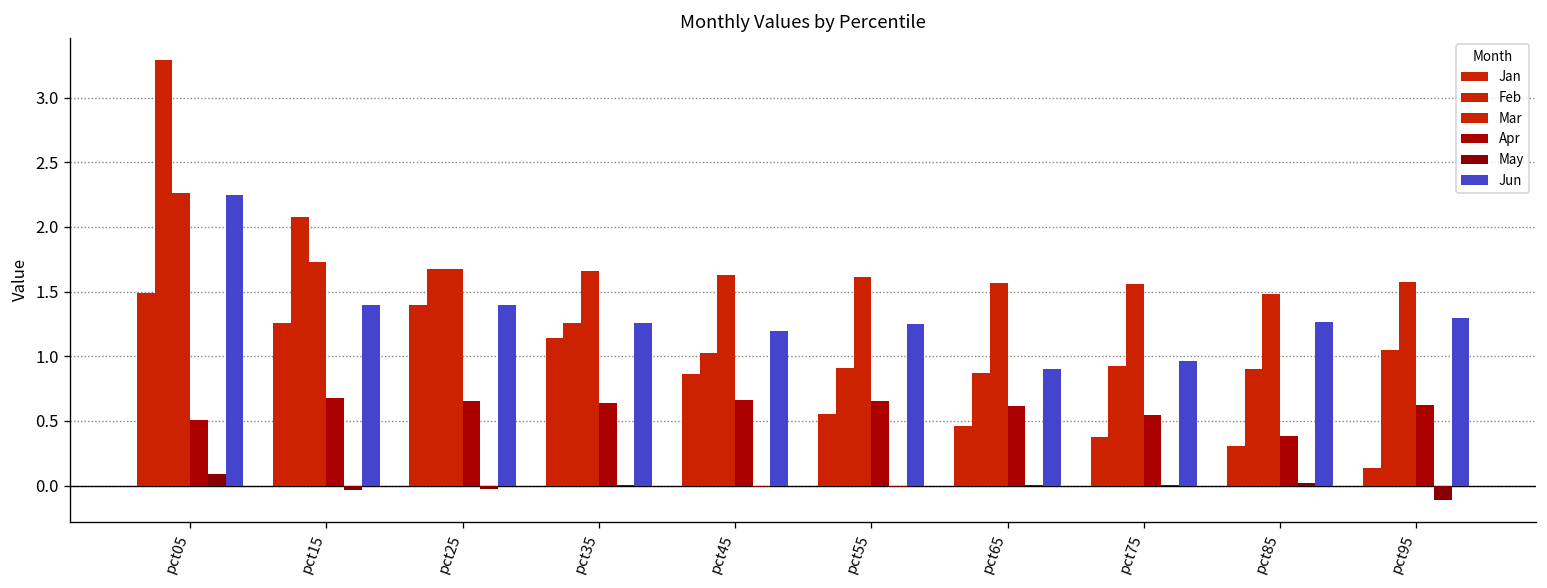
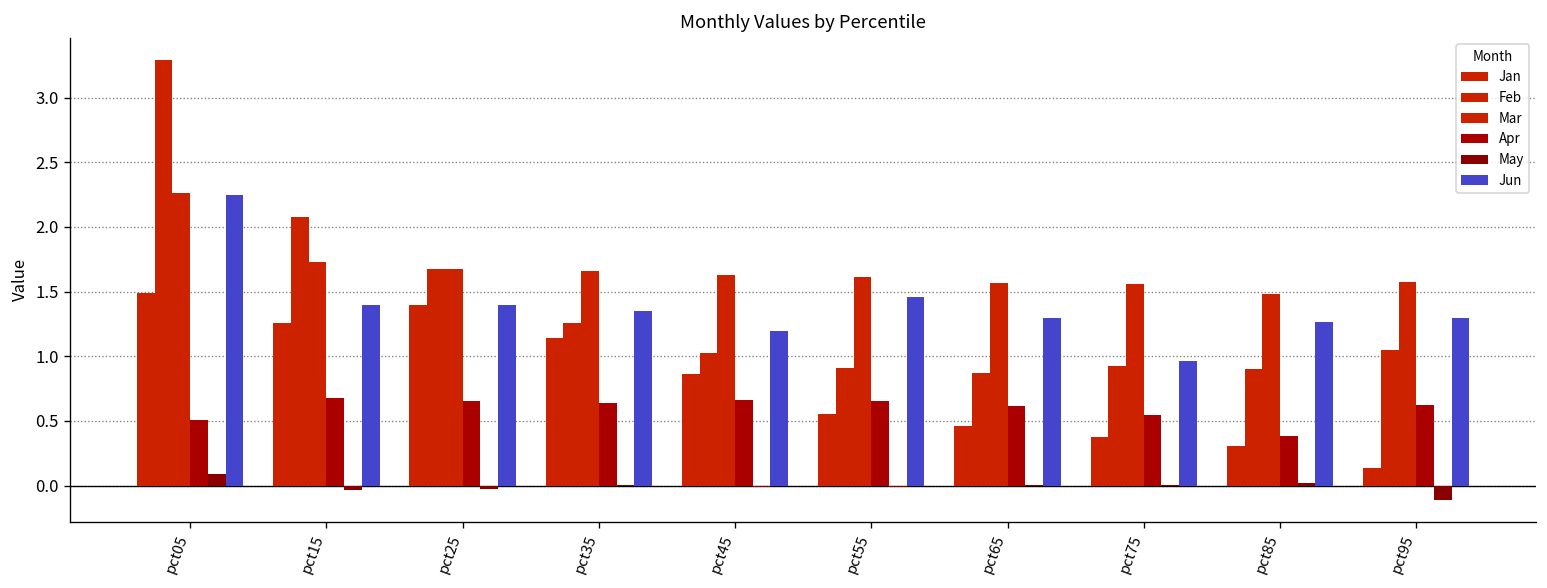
  {
    "Jun": {
      "pct05": 2.24,
      "pct15": 1.40,
      "pct25": 1.40,
-     "pct35": 1.25,
+     "pct35": 1.35,
      "pct45": 1.20,
-     "pct55": 1.25,
-     "pct65": 0.90,
+     "pct55": 1.46,
+     "pct65": 1.29,
      "pct75": 0.96,
      "pct85": 1.27,
      "pct95": 1.29
    }
  }
